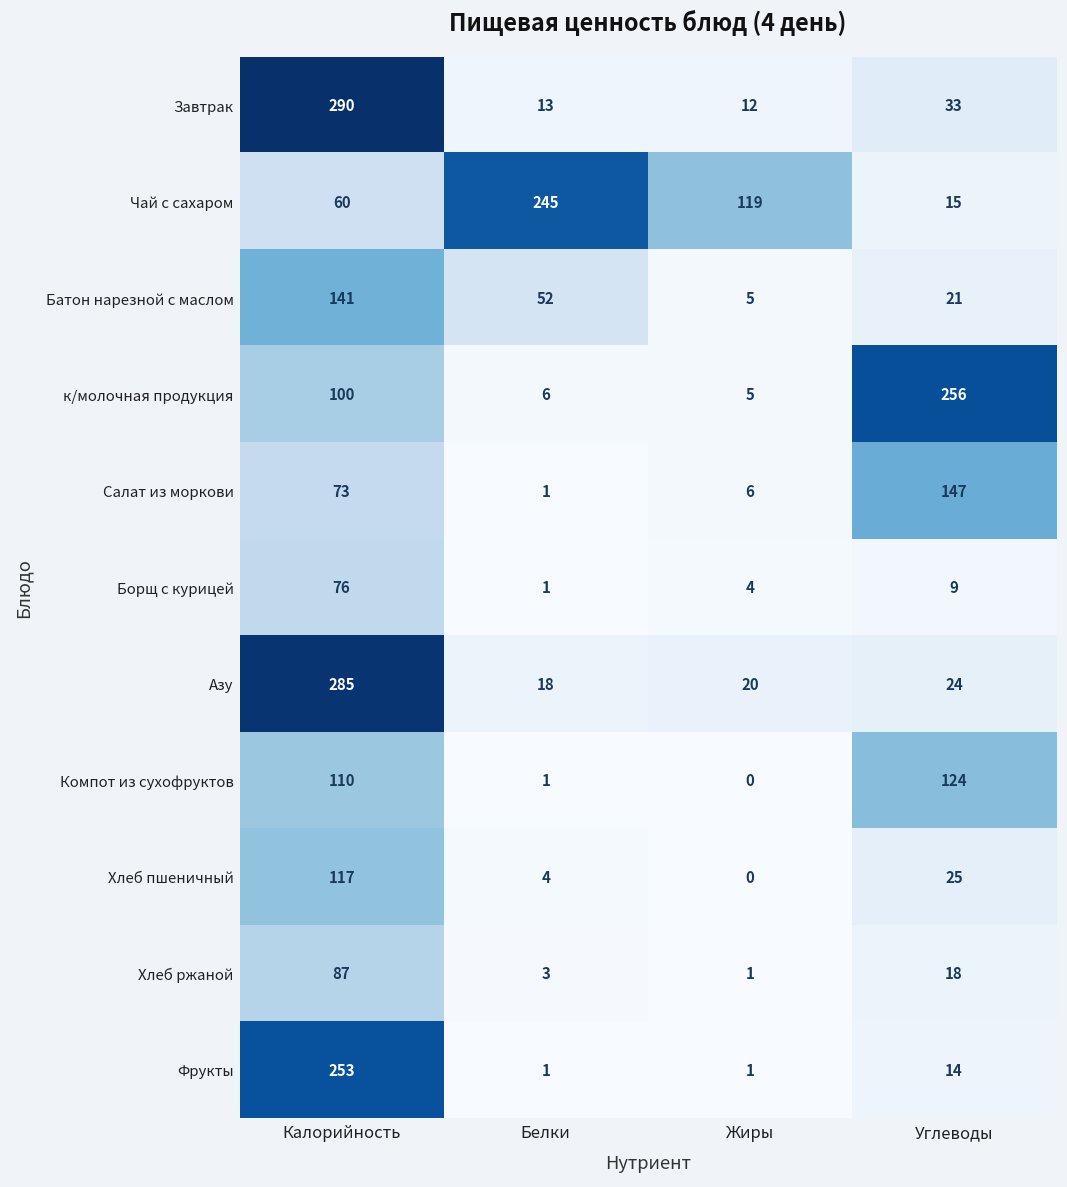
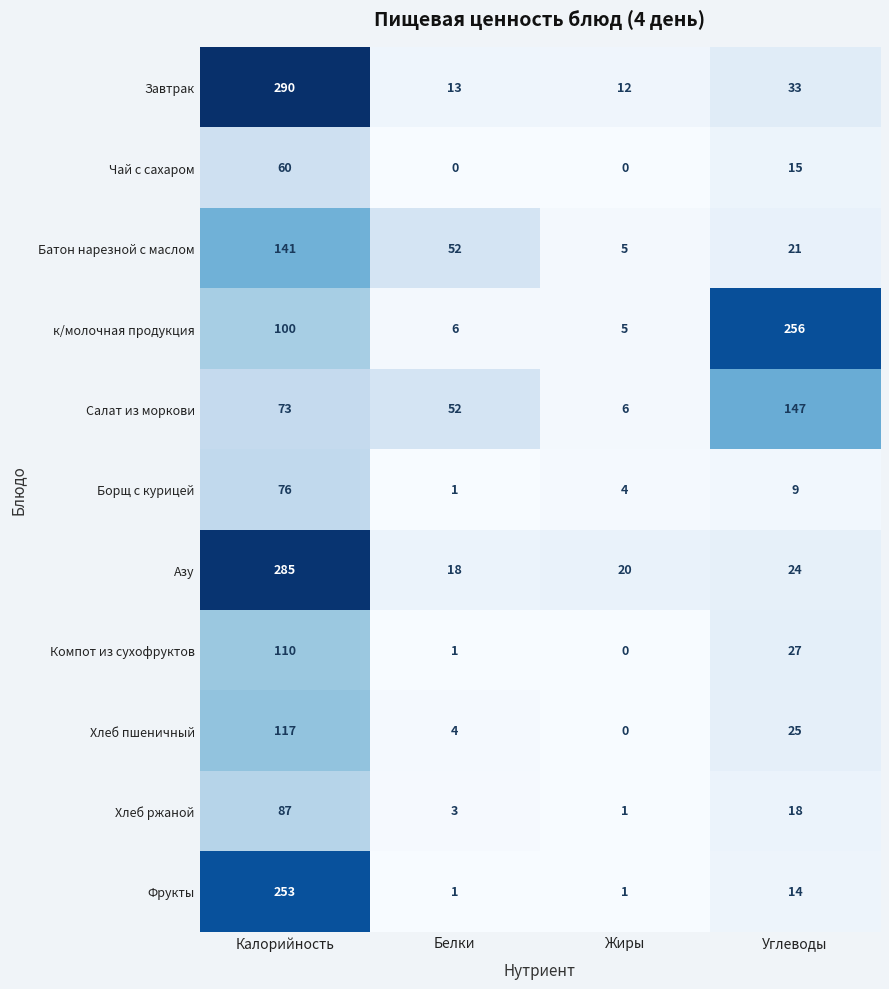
  {
    "Завтрак": {
      "Калорийность": 290,
      "Белки": 13,
      "Жиры": 12,
      "Углеводы": 33
    },
    "Чай с сахаром": {
      "Калорийность": 60,
-     "Белки": 245,
-     "Жиры": 119,
+     "Белки": 0,
+     "Жиры": 0,
      "Углеводы": 15
    },
    "Батон нарезной с маслом": {
      "Калорийность": 141,
      "Белки": 52,
      "Жиры": 5,
      "Углеводы": 21
    },
    "к/молочная продукция": {
      "Калорийность": 100,
      "Белки": 6,
      "Жиры": 5,
      "Углеводы": 256
    },
    "Салат из моркови": {
      "Калорийность": 73,
-     "Белки": 1,
+     "Белки": 52,
      "Жиры": 6,
      "Углеводы": 147
    },
    "Борщ с курицей": {
      "Калорийность": 76,
      "Белки": 1,
      "Жиры": 4,
      "Углеводы": 9
    },
    "Азу": {
      "Калорийность": 285,
      "Белки": 18,
      "Жиры": 20,
      "Углеводы": 24
    },
    "Компот из сухофруктов": {
      "Калорийность": 110,
      "Белки": 1,
      "Жиры": 0,
-     "Углеводы": 124
+     "Углеводы": 27
    },
    "Хлеб пшеничный": {
      "Калорийность": 117,
      "Белки": 4,
      "Жиры": 0,
      "Углеводы": 25
    },
    "Хлеб ржаной": {
      "Калорийность": 87,
      "Белки": 3,
      "Жиры": 1,
      "Углеводы": 18
    },
    "Фрукты": {
      "Калорийность": 253,
      "Белки": 1,
      "Жиры": 1,
      "Углеводы": 14
    }
  }
